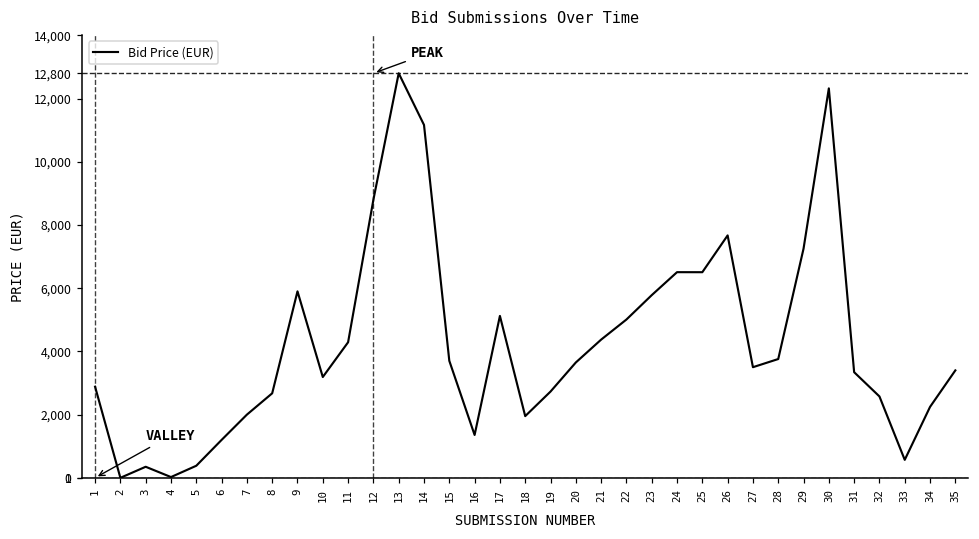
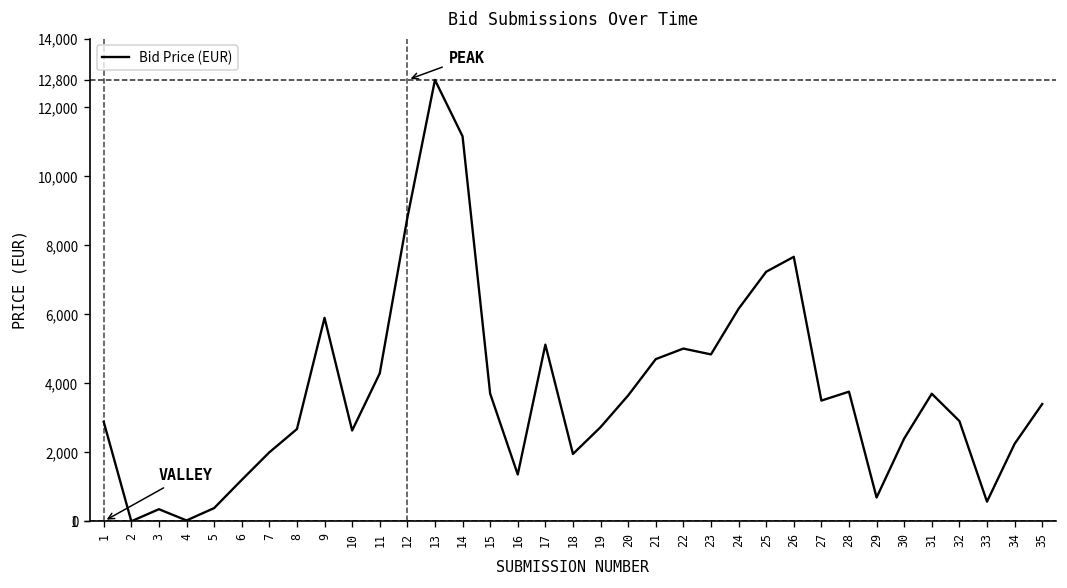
  {
    "1": "2,900",
    "2": "0",
    "3": "400",
    "4": "0",
    "5": "400",
    "6": "1,200",
    "7": "2,000",
    "8": "2,700",
    "9": "5,900",
-   "10": "3,200",
+   "10": "2,600",
    "11": "4,300",
    "12": "8,800",
    "13": "12,800",
    "14": "11,200",
    "15": "3,700",
    "16": "1,400",
    "17": "5,100",
    "18": "2,000",
    "19": "2,700",
    "20": "3,700",
-   "21": "4,400",
+   "21": "4,700",
    "22": "5,000",
-   "23": "5,800",
-   "24": "6,500",
-   "25": "6,500",
+   "23": "4,800",
+   "24": "6,200",
+   "25": "7,200",
    "26": "7,700",
    "27": "3,500",
    "28": "3,800",
-   "29": "7,300",
-   "30": "12,300",
-   "31": "3,300",
-   "32": "2,600",
+   "29": "700",
+   "30": "2,400",
+   "31": "3,700",
+   "32": "2,900",
    "33": "600",
    "34": "2,200",
    "35": "3,400"
  }
